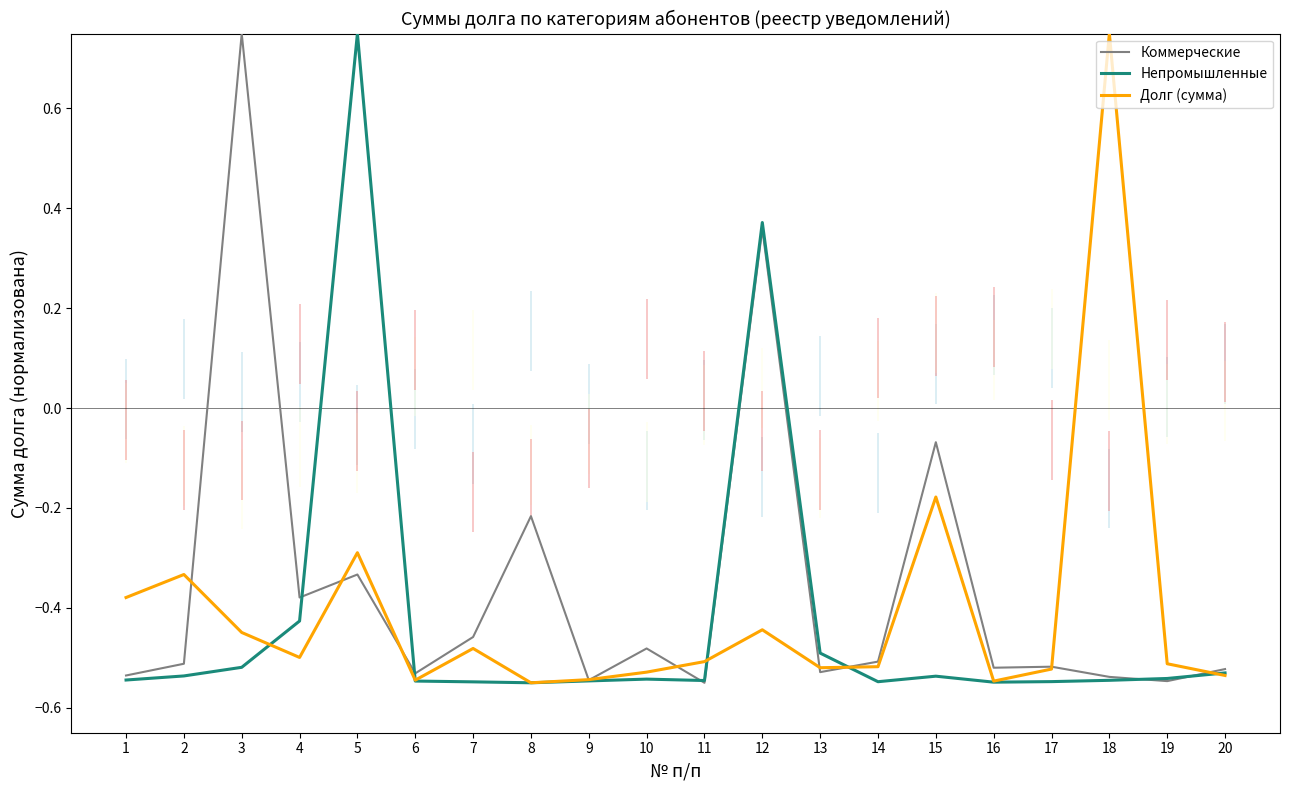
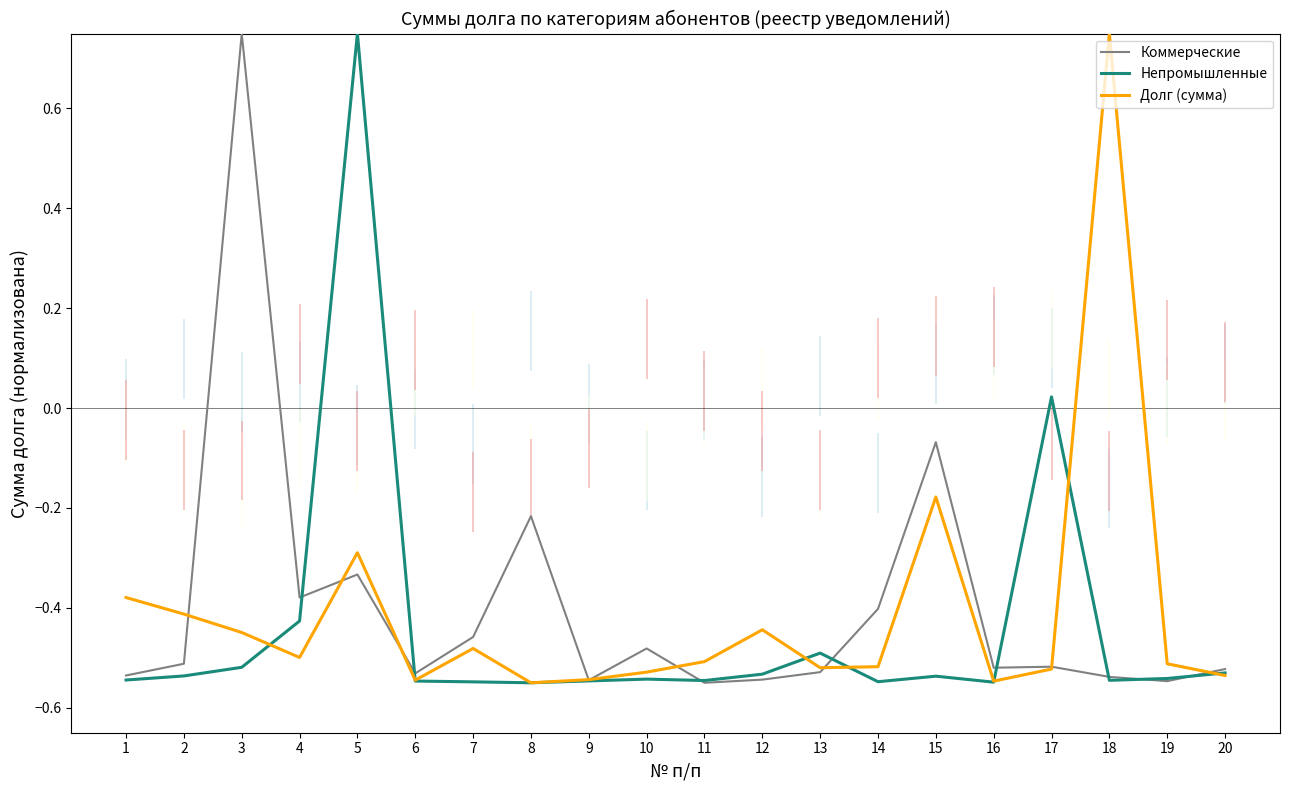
  {
    "Коммерческие": {
      "1": -0.54,
      "2": -0.51,
      "3": 0.75,
      "4": -0.38,
      "5": -0.33,
      "6": -0.53,
      "7": -0.46,
      "8": -0.22,
      "10": -0.48,
-     "12": 0.36,
+     "12": -0.54,
      "13": -0.53,
-     "14": -0.51,
+     "14": -0.40,
      "15": -0.07,
      "16": -0.52,
      "18": -0.54,
      "19": -0.55,
      "20": -0.52
    },
    "Непромышленные": {
      "1": -0.54,
      "2": -0.54,
      "3": -0.52,
      "4": -0.43,
      "5": 0.75,
      "7": -0.55,
      "10": -0.54,
-     "12": 0.37,
+     "12": -0.53,
      "13": -0.49,
      "14": -0.55,
      "15": -0.54,
-     "17": -0.55,
+     "17": 0.02,
      "18": -0.55,
      "19": -0.54,
      "20": -0.53
    },
    "Долг (сумма)": {
      "1": -0.38,
-     "2": -0.33,
+     "2": -0.41,
      "3": -0.45,
      "4": -0.50,
      "5": -0.29,
      "7": -0.48,
      "10": -0.53,
      "11": -0.51,
      "12": -0.44,
      "13": -0.52,
      "14": -0.52,
      "15": -0.18,
      "18": 0.75,
      "19": -0.51,
      "20": -0.54
    }
  }
